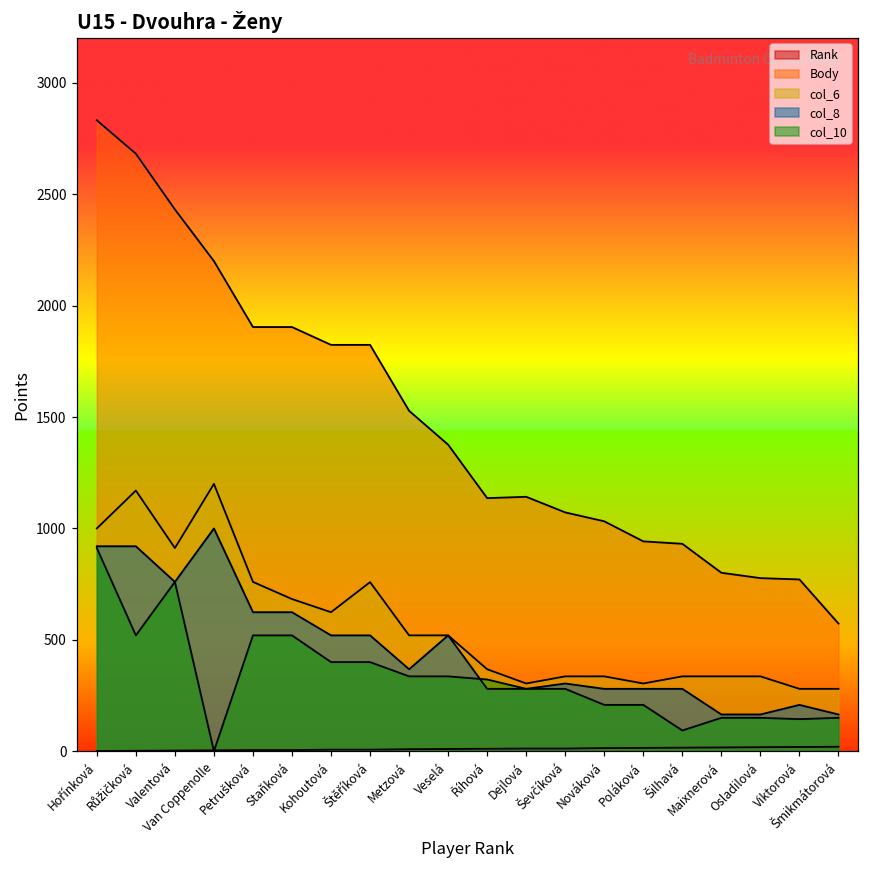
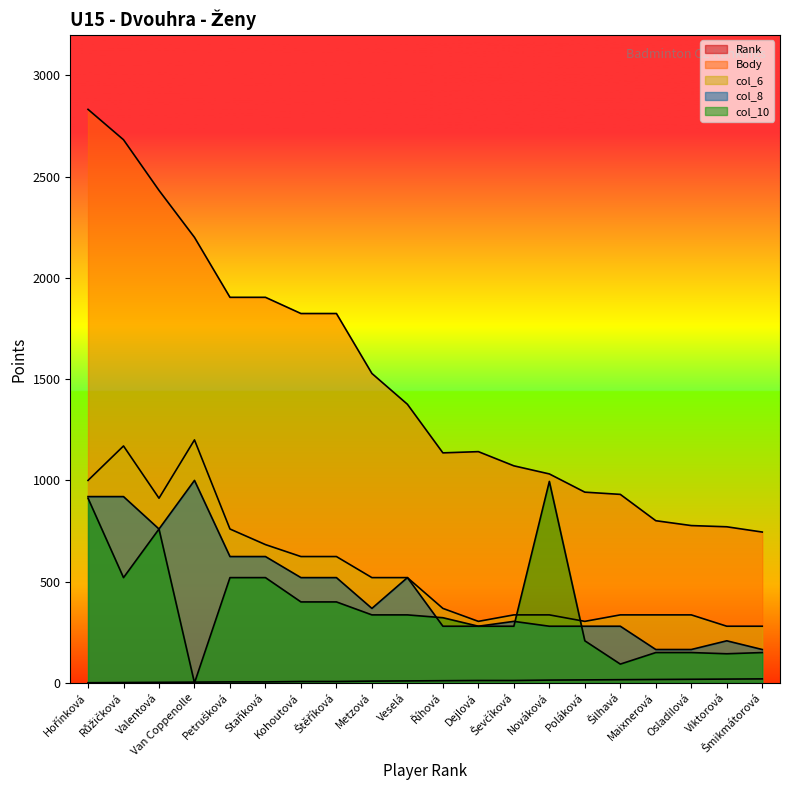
  {
    "Rank": {
      "Hořínková": 0,
      "Růžičková": 0,
      "Valentová": 0,
      "Petrušková": 10,
      "Staňková": 10,
      "Kohoutová": 10,
      "Štěříková": 10,
      "Metzová": 10,
      "Veselá": 10,
      "Říhová": 10,
      "Dejlová": 10,
      "Ševčíková": 10,
      "Nováková": 10,
      "Poláková": 20,
      "Šilhavá": 20,
      "Maixnerová": 20,
      "Osladilová": 20,
      "Viktorová": 20,
      "Šmikmátorová": 20
    },
    "Body": {
      "Hořínková": 2830,
      "Růžičková": 2680,
      "Valentová": 2430,
      "Van Coppenolle": 2200,
      "Petrušková": 1900,
      "Staňková": 1900,
      "Kohoutová": 1820,
      "Štěříková": 1820,
      "Metzová": 1530,
      "Veselá": 1380,
      "Říhová": 1140,
      "Dejlová": 1140,
      "Ševčíková": 1070,
      "Nováková": 1030,
      "Poláková": 940,
      "Šilhavá": 930,
      "Maixnerová": 800,
      "Osladilová": 780,
      "Viktorová": 770,
-     "Šmikmátorová": 570
+     "Šmikmátorová": 750
    },
    "col_6": {
      "Hořínková": 1000,
      "Růžičková": 1170,
      "Valentová": 910,
      "Van Coppenolle": 1200,
      "Petrušková": 760,
      "Staňková": 680,
      "Kohoutová": 620,
-     "Štěříková": 760,
+     "Štěříková": 620,
      "Metzová": 520,
      "Říhová": 370,
      "Dejlová": 300,
      "Ševčíková": 340,
      "Nováková": 340,
      "Poláková": 300,
      "Šilhavá": 340,
      "Maixnerová": 340,
      "Osladilová": 340,
      "Viktorová": 280,
      "Šmikmátorová": 280
    },
    "col_8": {
      "Růžičková": 920,
      "Van Coppenolle": 1000,
      "Petrušková": 620,
      "Staňková": 620,
      "Kohoutová": 520,
      "Štěříková": 520,
      "Metzová": 370,
      "Říhová": 280,
      "Ševčíková": 300,
      "Nováková": 280,
      "Poláková": 280,
      "Šilhavá": 280,
      "Maixnerová": 170,
      "Osladilová": 170,
      "Viktorová": 210,
      "Šmikmátorová": 170
    },
    "col_10": {
      "Růžičková": 520,
      "Petrušková": 520,
      "Staňková": 520,
      "Kohoutová": 400,
      "Štěříková": 400,
      "Metzová": 340,
      "Veselá": 340,
      "Říhová": 320,
      "Ševčíková": 280,
-     "Nováková": 210,
+     "Nováková": 1000,
      "Poláková": 210,
      "Šilhavá": 90,
      "Maixnerová": 150,
      "Osladilová": 150,
      "Viktorová": 140,
      "Šmikmátorová": 150
    }
  }
